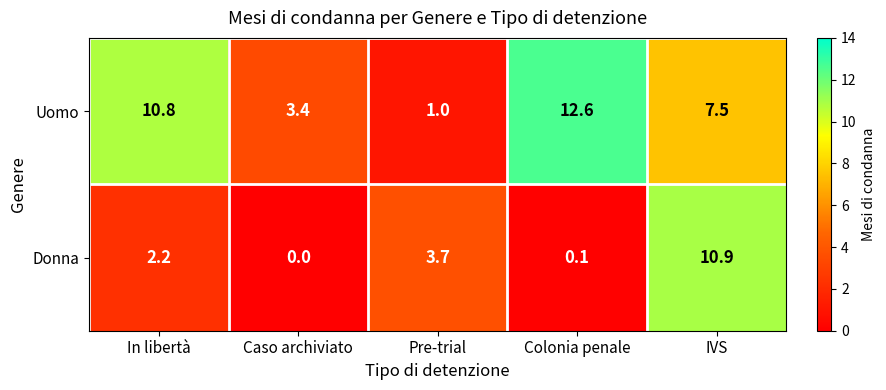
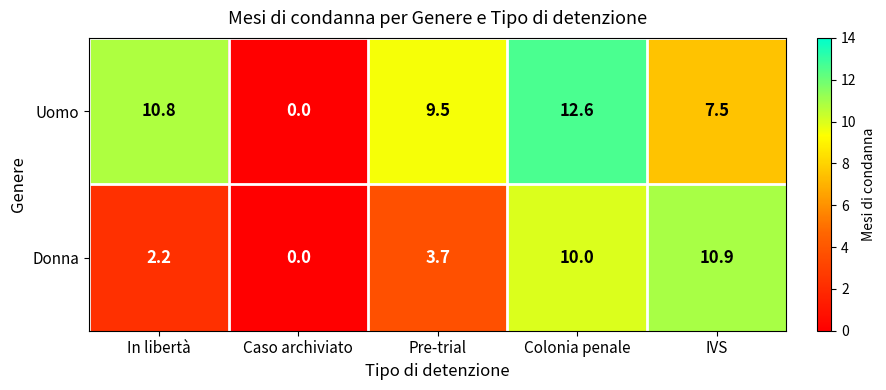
  {
    "Uomo": {
      "In libertà": 10.8,
-     "Caso archiviato": 3.4,
-     "Pre-trial": 1.0,
+     "Caso archiviato": 0.0,
+     "Pre-trial": 9.5,
      "Colonia penale": 12.6,
      "IVS": 7.5
    },
    "Donna": {
      "In libertà": 2.2,
      "Caso archiviato": 0.0,
      "Pre-trial": 3.7,
-     "Colonia penale": 0.1,
+     "Colonia penale": 10.0,
      "IVS": 10.9
    }
  }
